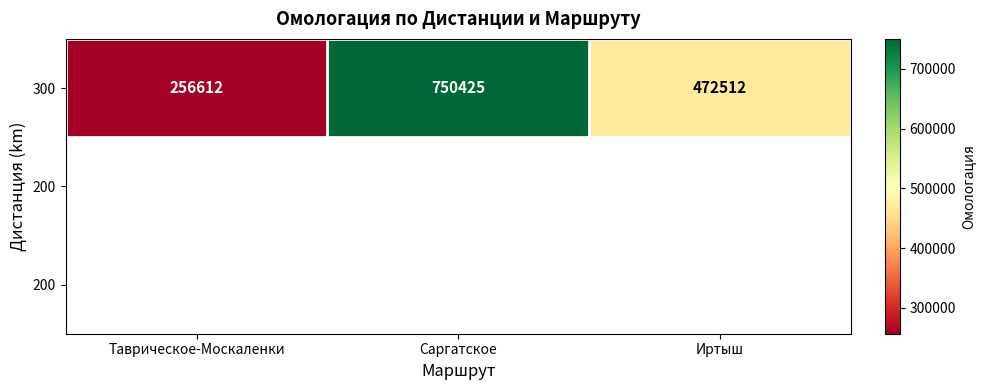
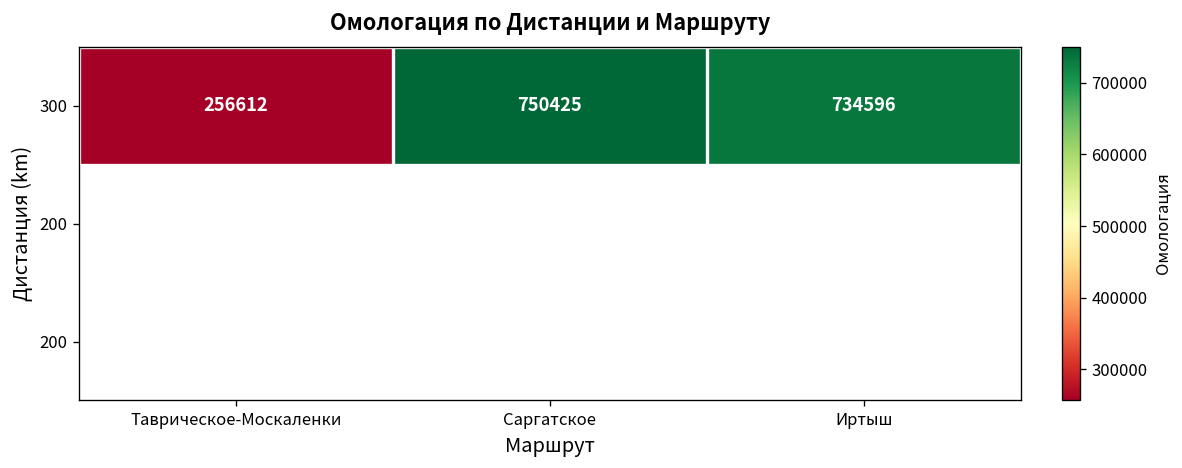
  {
    "300": {
      "Таврическое-Москаленки": 256612,
      "Саргатское": 750425,
-     "Иртыш": 472512
+     "Иртыш": 734596
    }
  }
